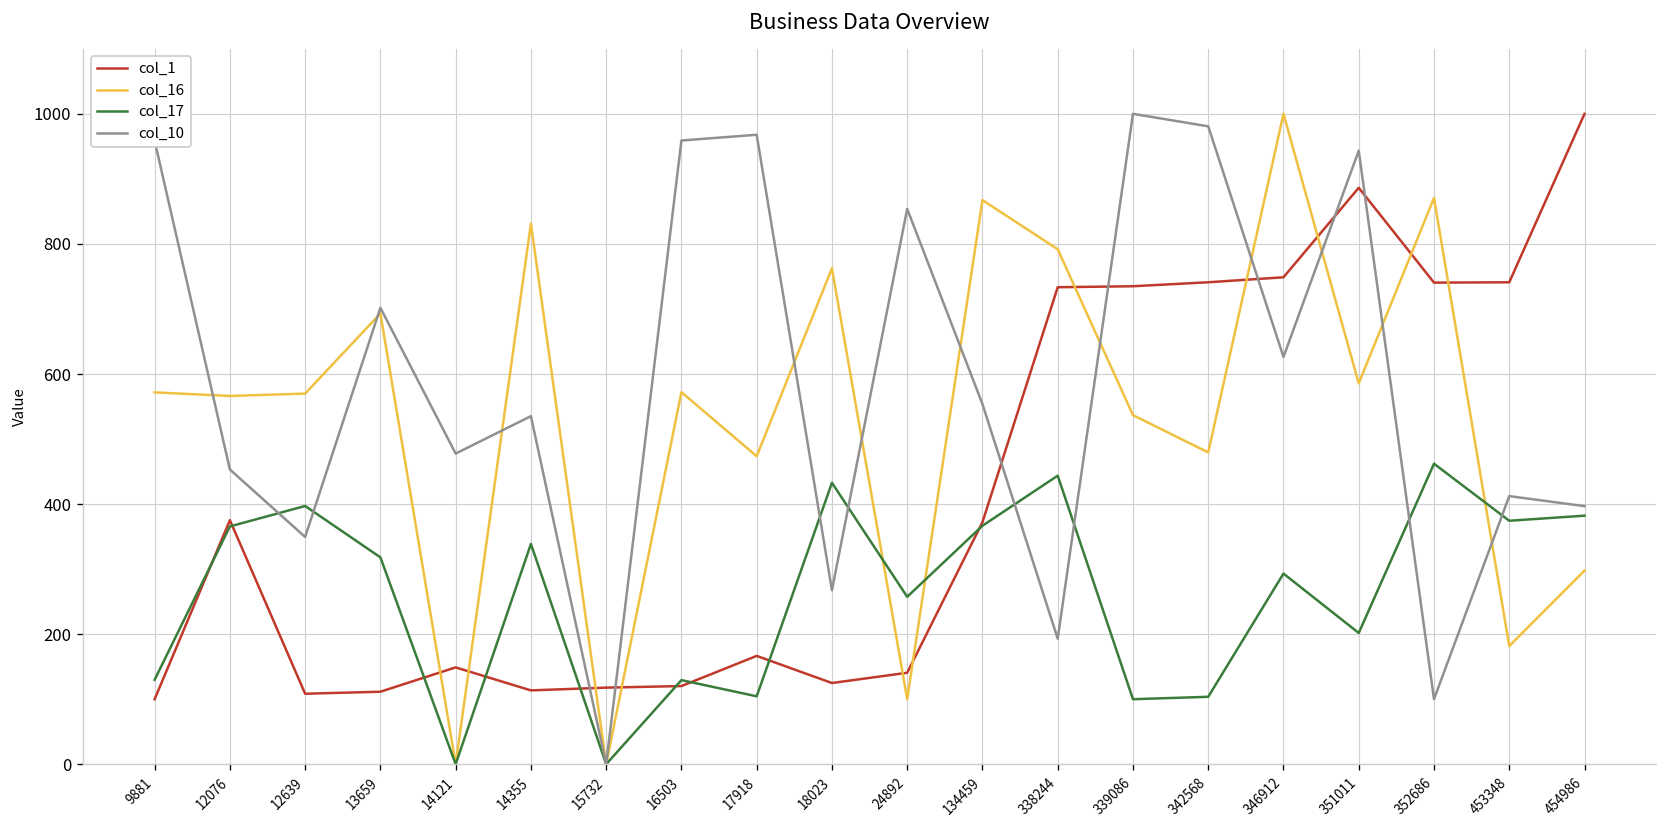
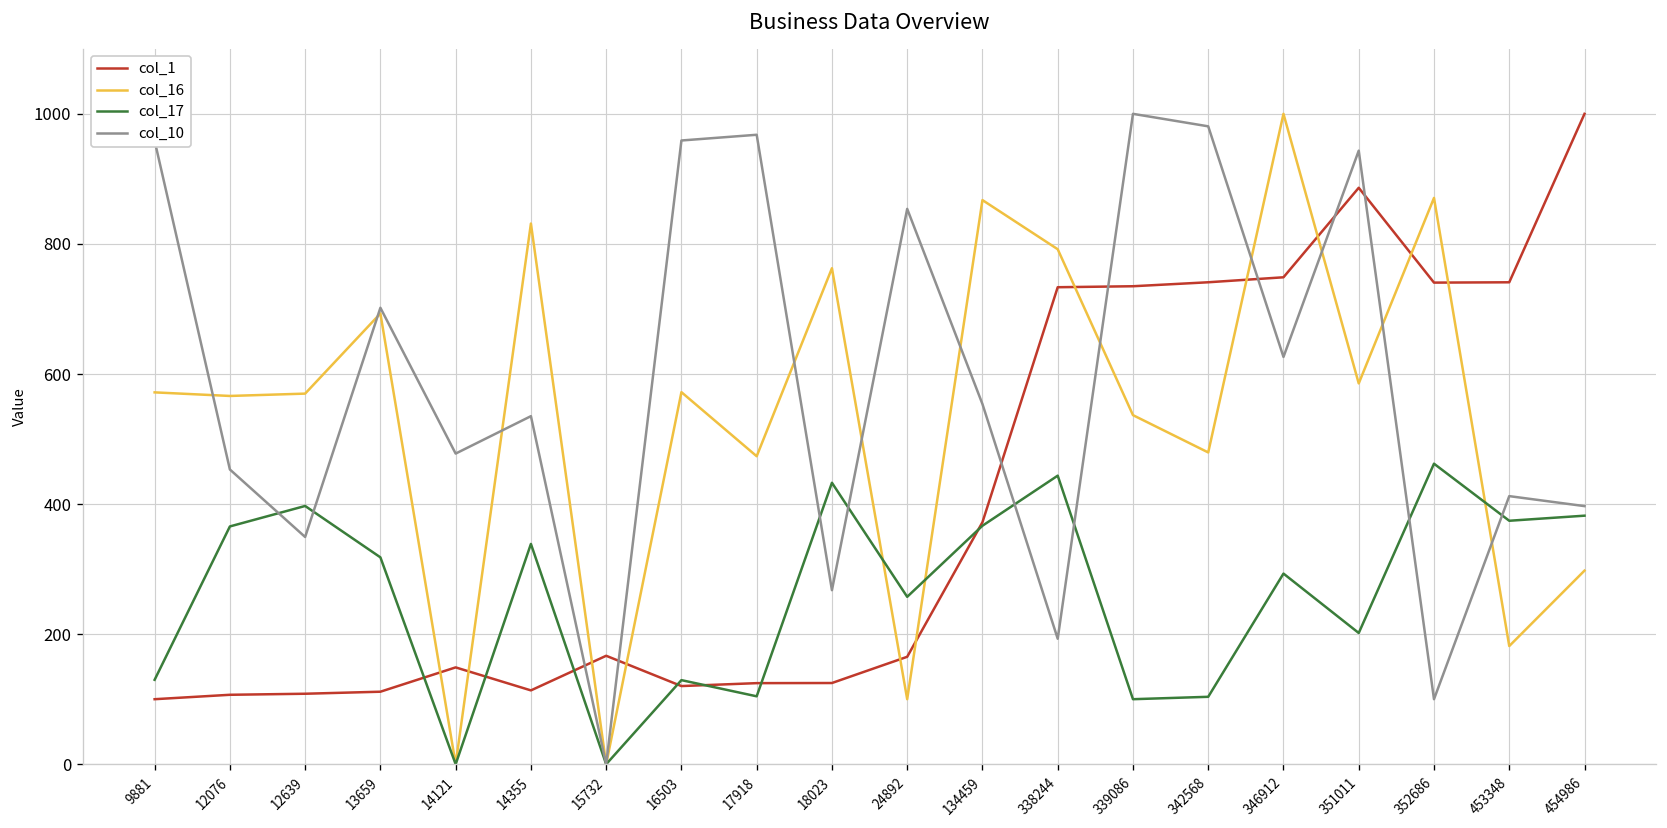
  {
    "col_1": {
      "9881": 100,
-     "12076": 380,
+     "12076": 110,
      "12639": 110,
      "13659": 110,
      "14121": 150,
      "14355": 110,
-     "15732": 120,
+     "15732": 170,
      "16503": 120,
-     "17918": 170,
+     "17918": 120,
      "18023": 120,
-     "24892": 140,
+     "24892": 170,
      "134459": 370,
      "338244": 730,
      "339086": 730,
      "342568": 740,
      "346912": 750,
      "351011": 890,
      "352686": 740,
      "453348": 740,
      "454986": 1000
    },
    "col_16": {
      "9881": 570,
      "12076": 570,
      "12639": 570,
      "13659": 690,
      "14355": 830,
      "16503": 570,
      "17918": 470,
      "18023": 760,
      "24892": 100,
      "134459": 870,
      "338244": 790,
      "339086": 540,
      "342568": 480,
      "346912": 1000,
      "351011": 590,
      "352686": 870,
      "453348": 180,
      "454986": 300
    },
    "col_17": {
      "9881": 130,
      "12076": 370,
      "12639": 400,
      "13659": 320,
      "14355": 340,
      "16503": 130,
      "17918": 100,
      "18023": 430,
      "24892": 260,
      "134459": 370,
      "338244": 440,
      "339086": 100,
      "342568": 100,
      "346912": 290,
      "351011": 200,
      "352686": 460,
      "453348": 370,
      "454986": 380
    },
    "col_10": {
      "12076": 450,
      "12639": 350,
      "13659": 700,
      "14121": 480,
      "14355": 540,
      "16503": 960,
      "17918": 970,
      "18023": 270,
      "24892": 850,
      "134459": 550,
      "338244": 190,
      "339086": 1000,
      "342568": 980,
      "346912": 630,
      "351011": 940,
      "352686": 100,
      "453348": 410,
      "454986": 400
    }
  }
